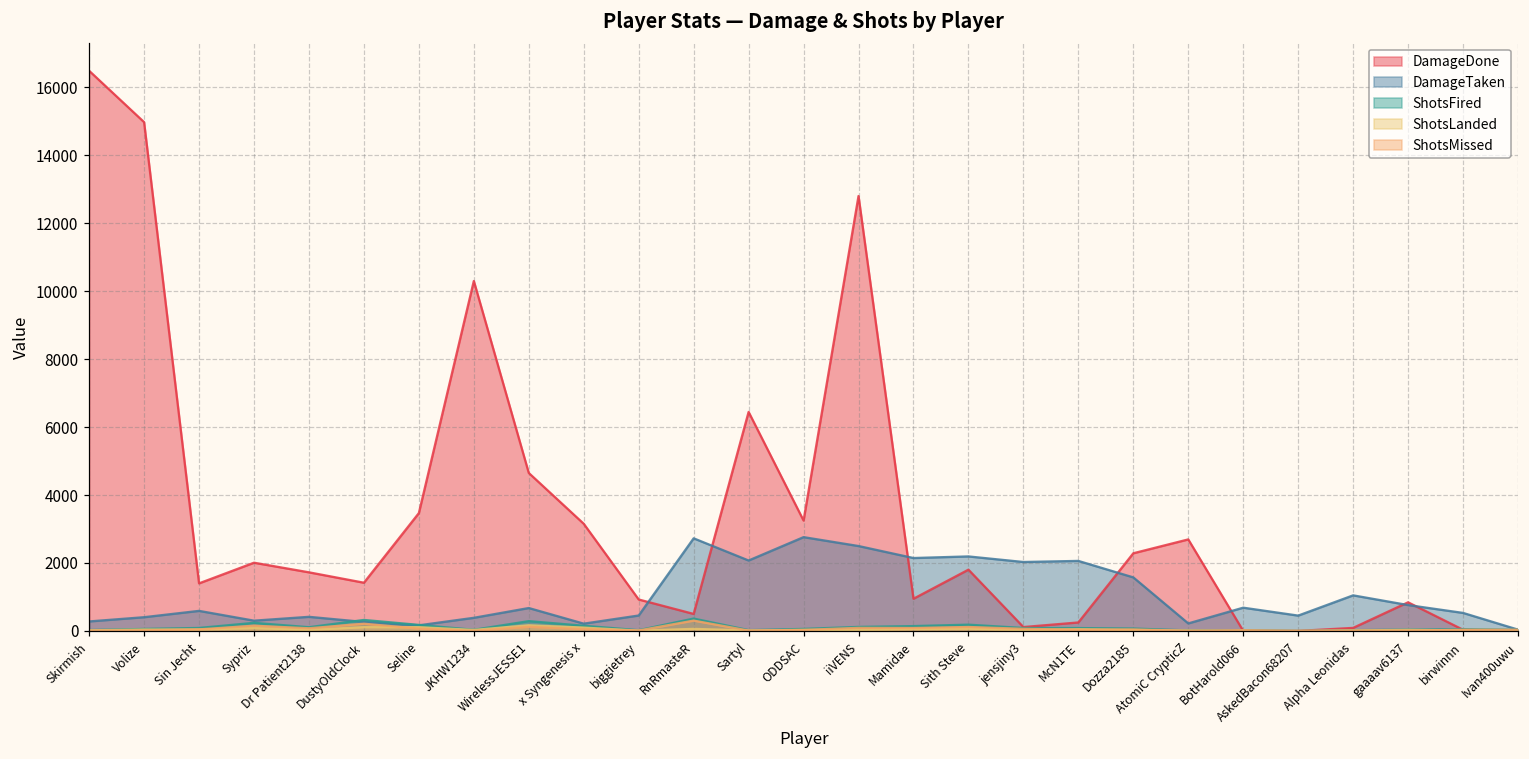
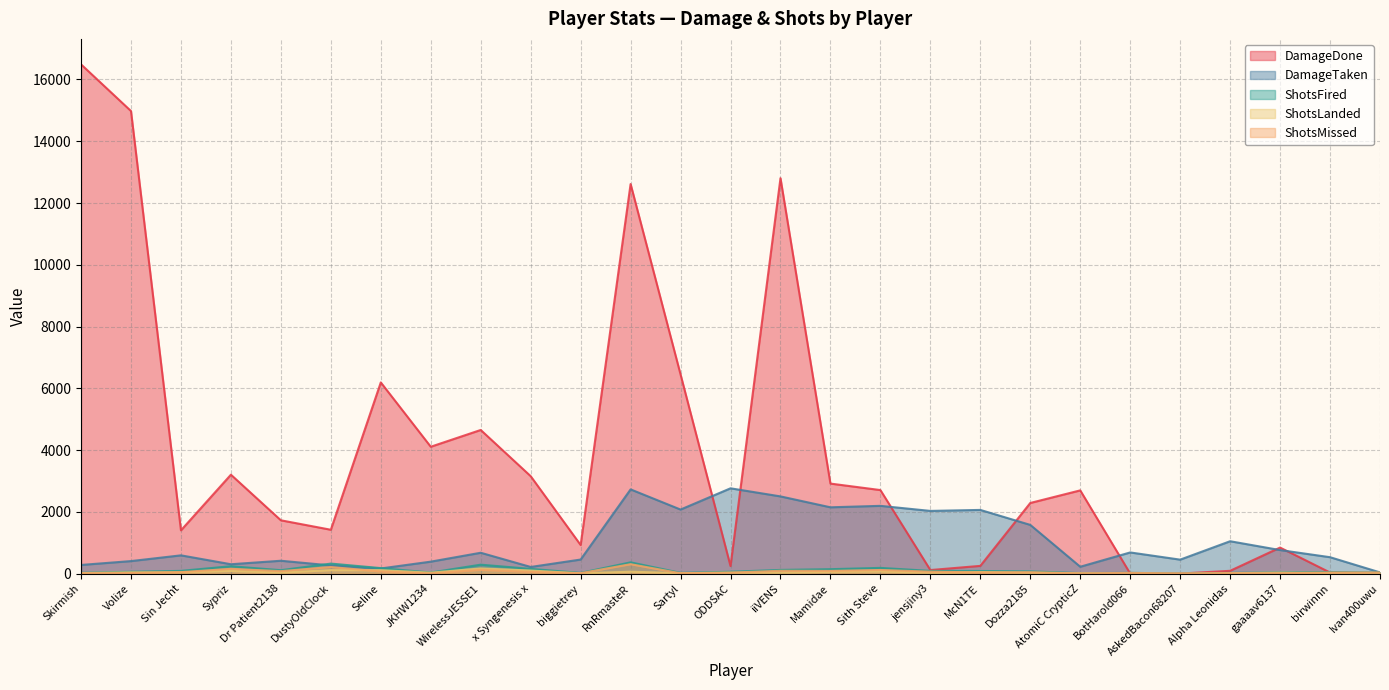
  {
    "DamageDone": {
      "Skirmish": 16500,
      "Volize": 15000,
      "Sin Jecht": 1400,
-     "Sypriz": 2000,
+     "Sypriz": 3200,
      "Dr Patient2138": 1700,
      "DustyOldClock": 1400,
-     "Seline": 3500,
-     "JKHW1234": 10300,
+     "Seline": 6200,
+     "JKHW1234": 4100,
      "WirelessJESSE1": 4700,
      "x Syngenesis x": 3200,
      "biggietrey": 900,
-     "RnRmasteR": 500,
+     "RnRmasteR": 12600,
      "Sartyl": 6400,
-     "ODDSAC": 3200,
+     "ODDSAC": 200,
      "iiVENS": 12800,
-     "Mamidae": 900,
-     "Sith Steve": 1800,
+     "Mamidae": 2900,
+     "Sith Steve": 2700,
      "McN1TE": 200,
      "Dozza2185": 2300,
      "AtomiC CrypticZ": 2700
    }
  }
